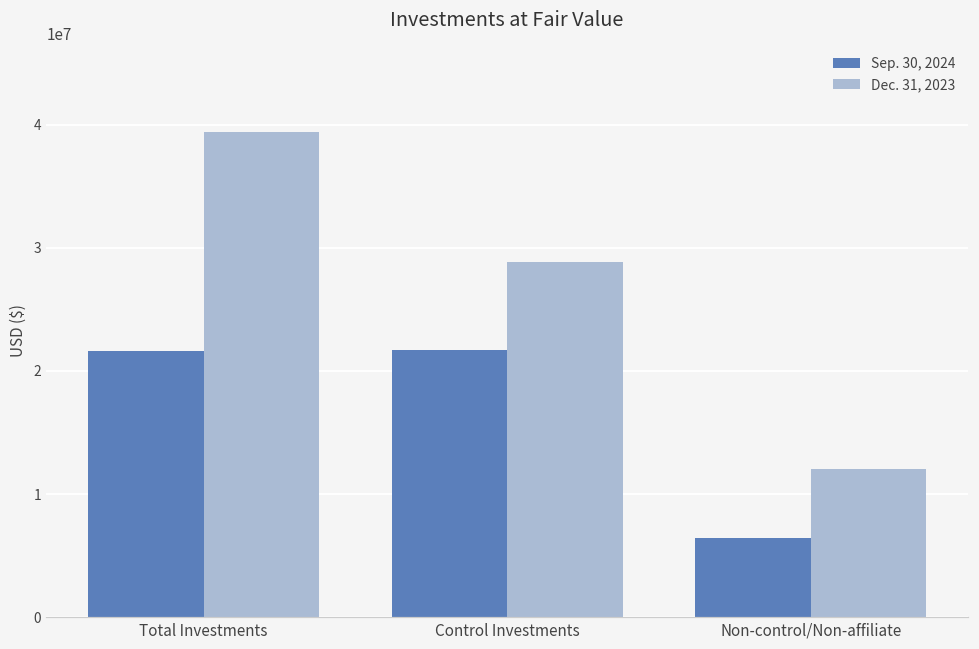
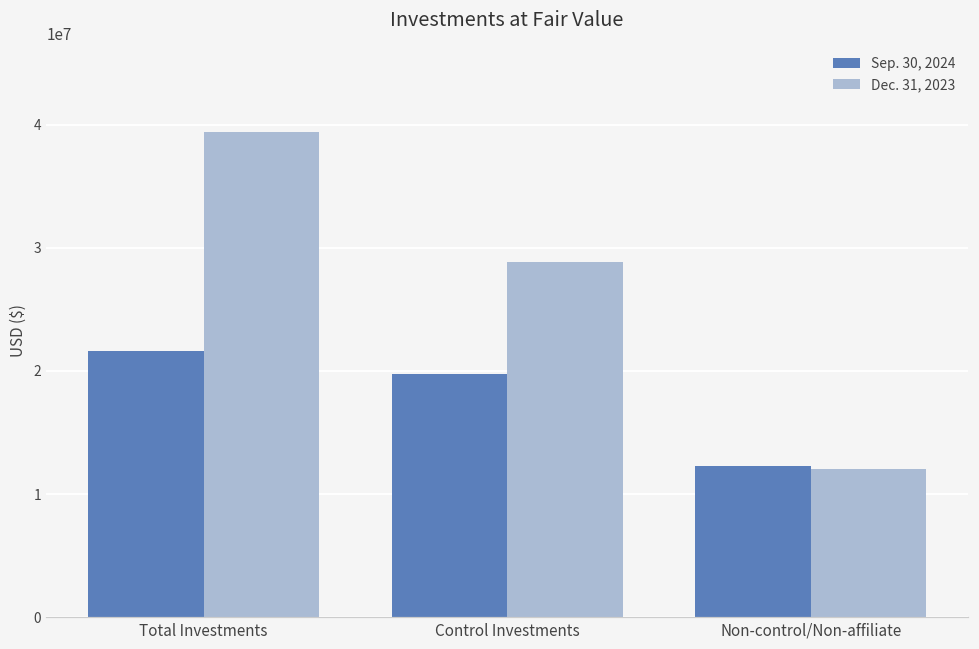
  {
    "Sep. 30, 2024": {
      "Total Investments": 21700000,
-     "Control Investments": 21700000,
-     "Non-control/Non-affiliate": 6500000
+     "Control Investments": 19700000,
+     "Non-control/Non-affiliate": 12300000
    },
    "Dec. 31, 2023": {
      "Total Investments": 39400000,
      "Control Investments": 28800000,
      "Non-control/Non-affiliate": 12000000
    }
  }
